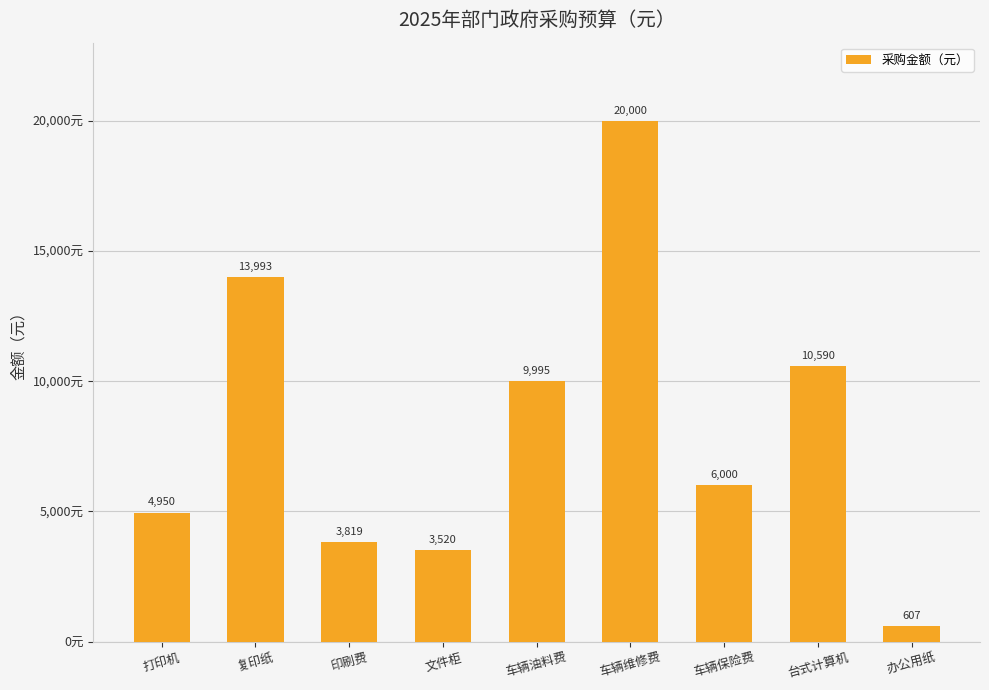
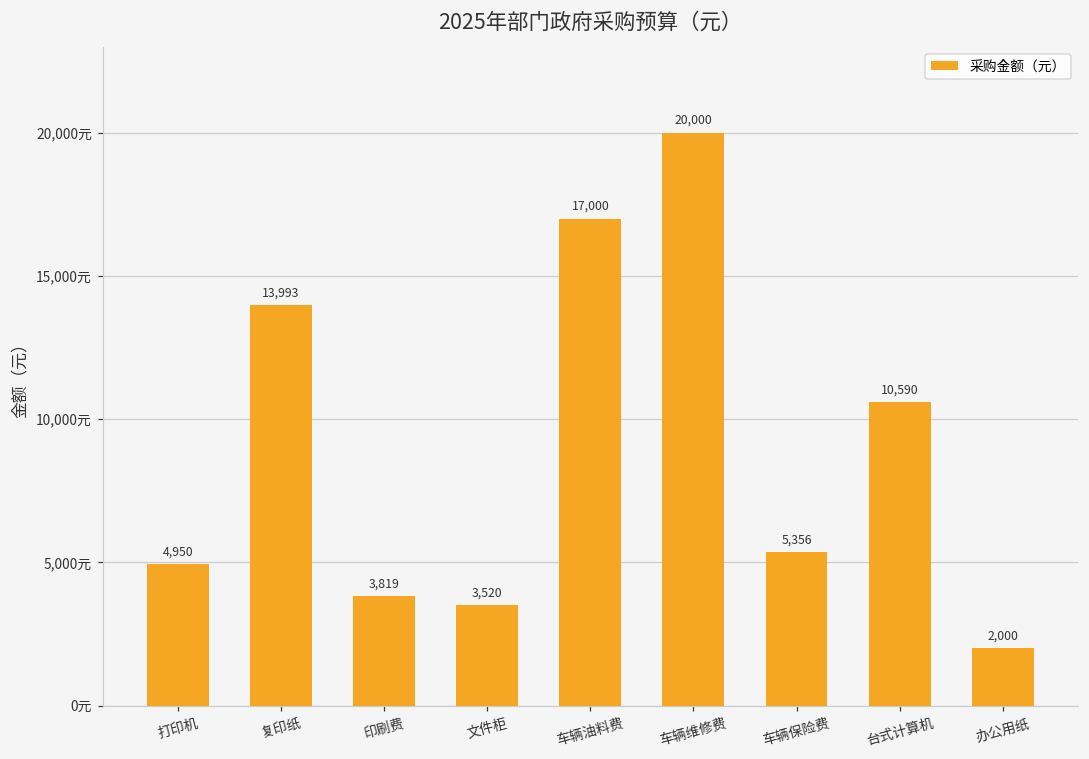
  {
    "打印机": "4,950",
    "复印纸": "13,993",
    "印刷费": "3,819",
    "文件柜": "3,520",
-   "车辆油料费": "9,995",
+   "车辆油料费": "17,000",
    "车辆维修费": "20,000",
-   "车辆保险费": "6,000",
+   "车辆保险费": "5,356",
    "台式计算机": "10,590",
-   "办公用纸": "607"
+   "办公用纸": "2,000"
  }
